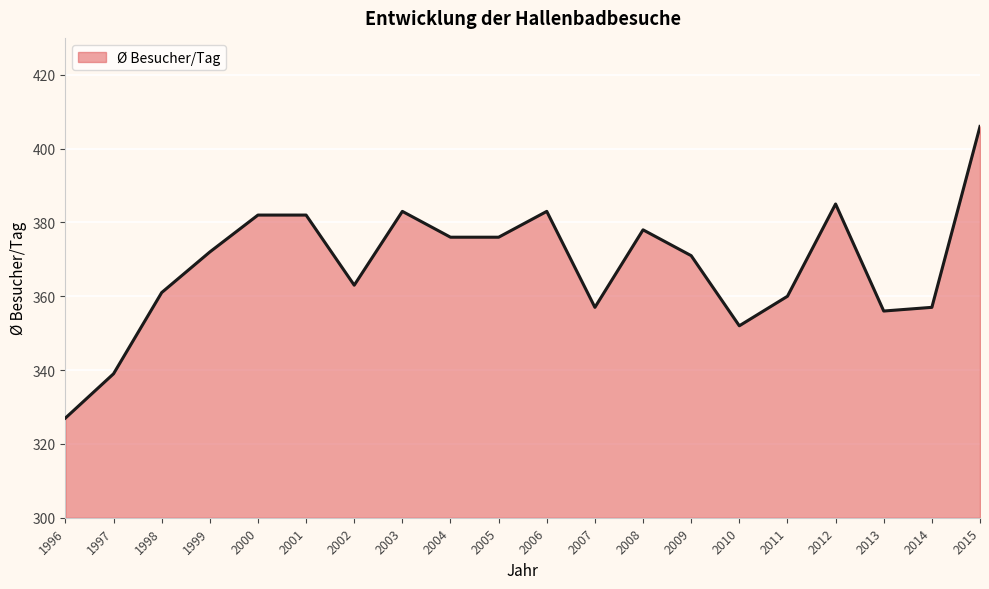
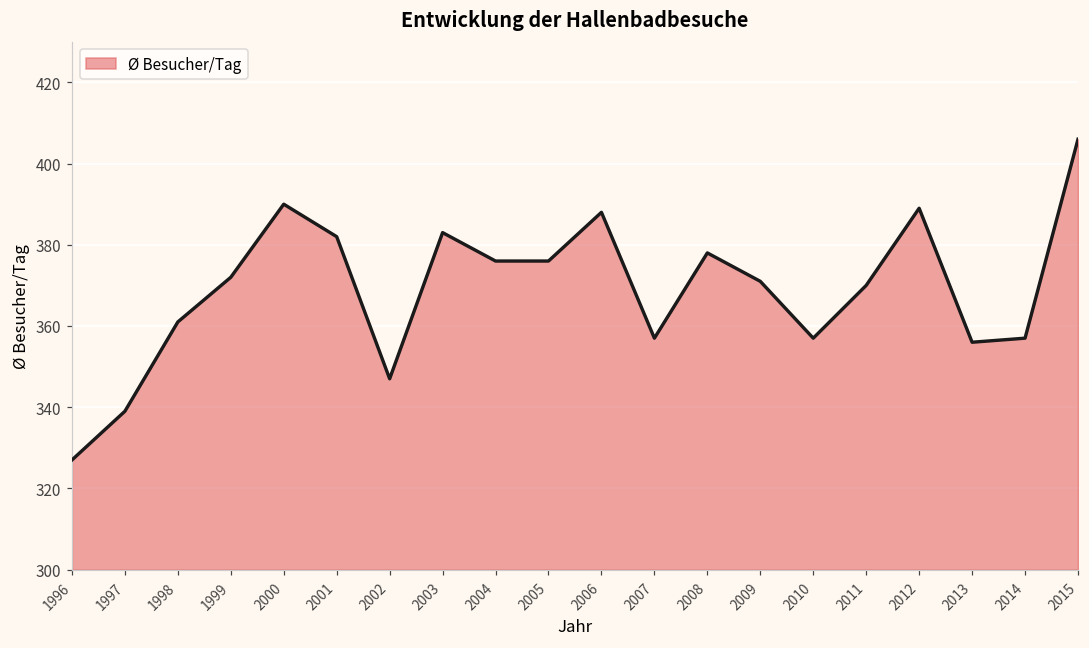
  {
    "1996": 327,
    "1997": 339,
    "1998": 361,
    "1999": 372,
-   "2000": 382,
+   "2000": 390,
    "2001": 382,
-   "2002": 363,
+   "2002": 347,
    "2003": 383,
    "2004": 376,
    "2005": 376,
-   "2006": 383,
+   "2006": 388,
    "2007": 357,
    "2008": 378,
    "2009": 371,
-   "2010": 352,
-   "2011": 360,
-   "2012": 385,
+   "2010": 357,
+   "2011": 370,
+   "2012": 389,
    "2013": 356,
    "2014": 357,
    "2015": 406
  }
